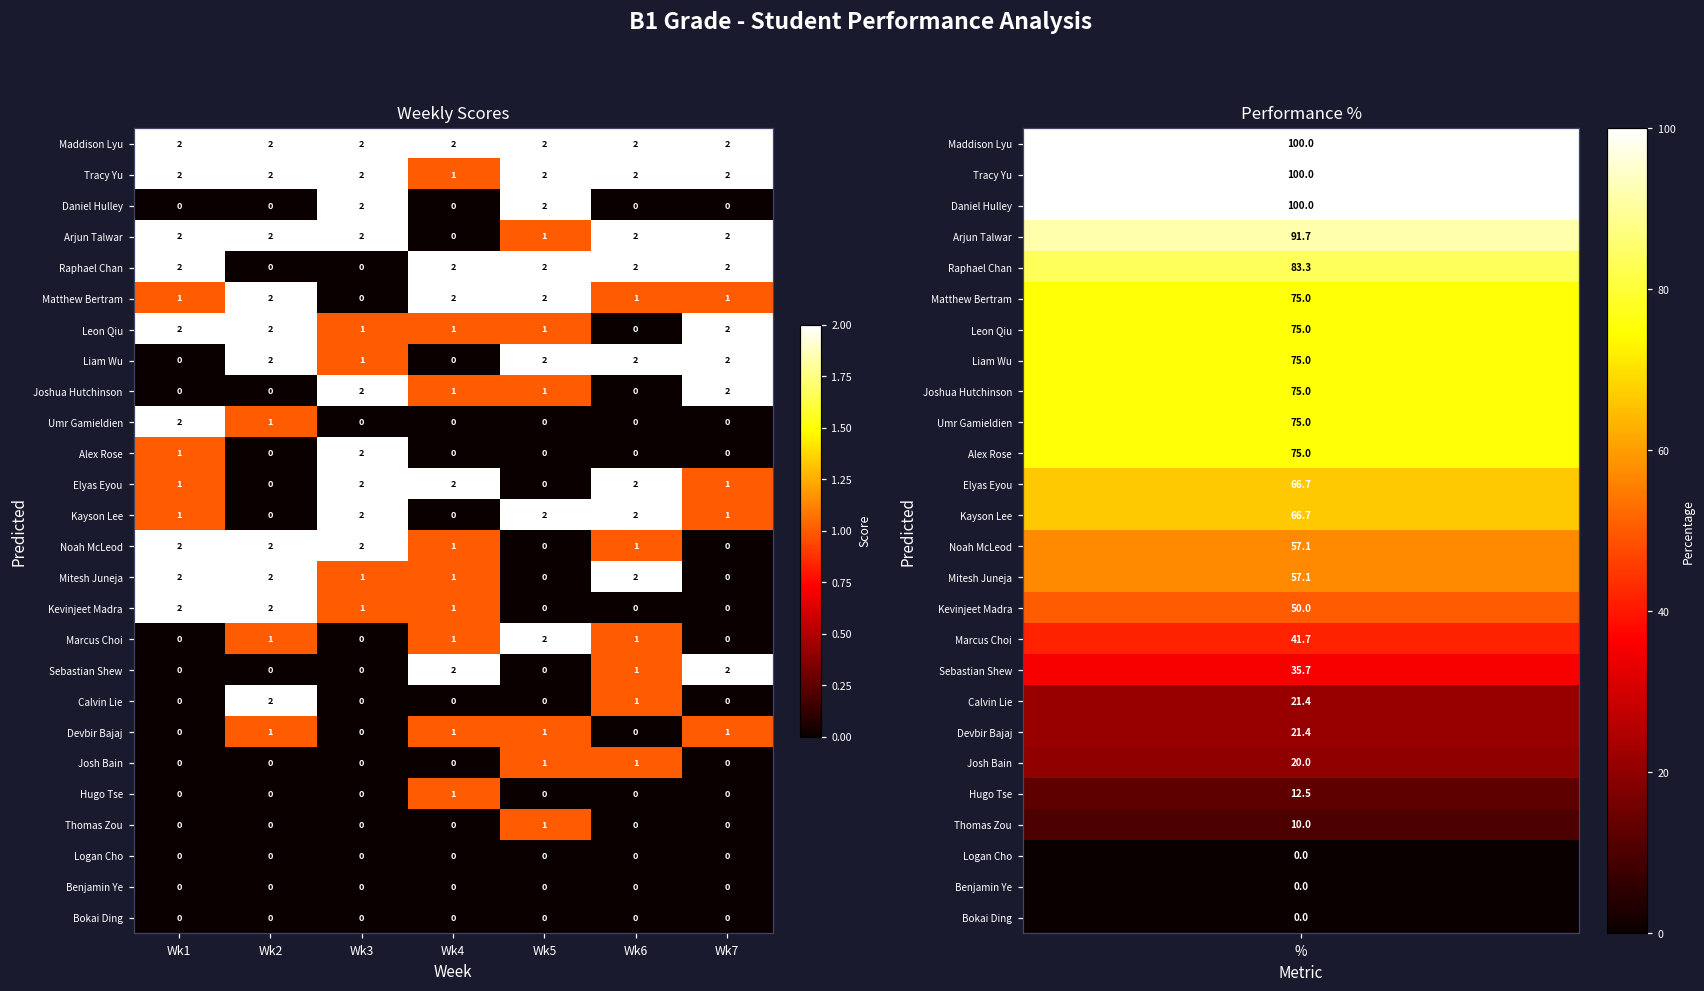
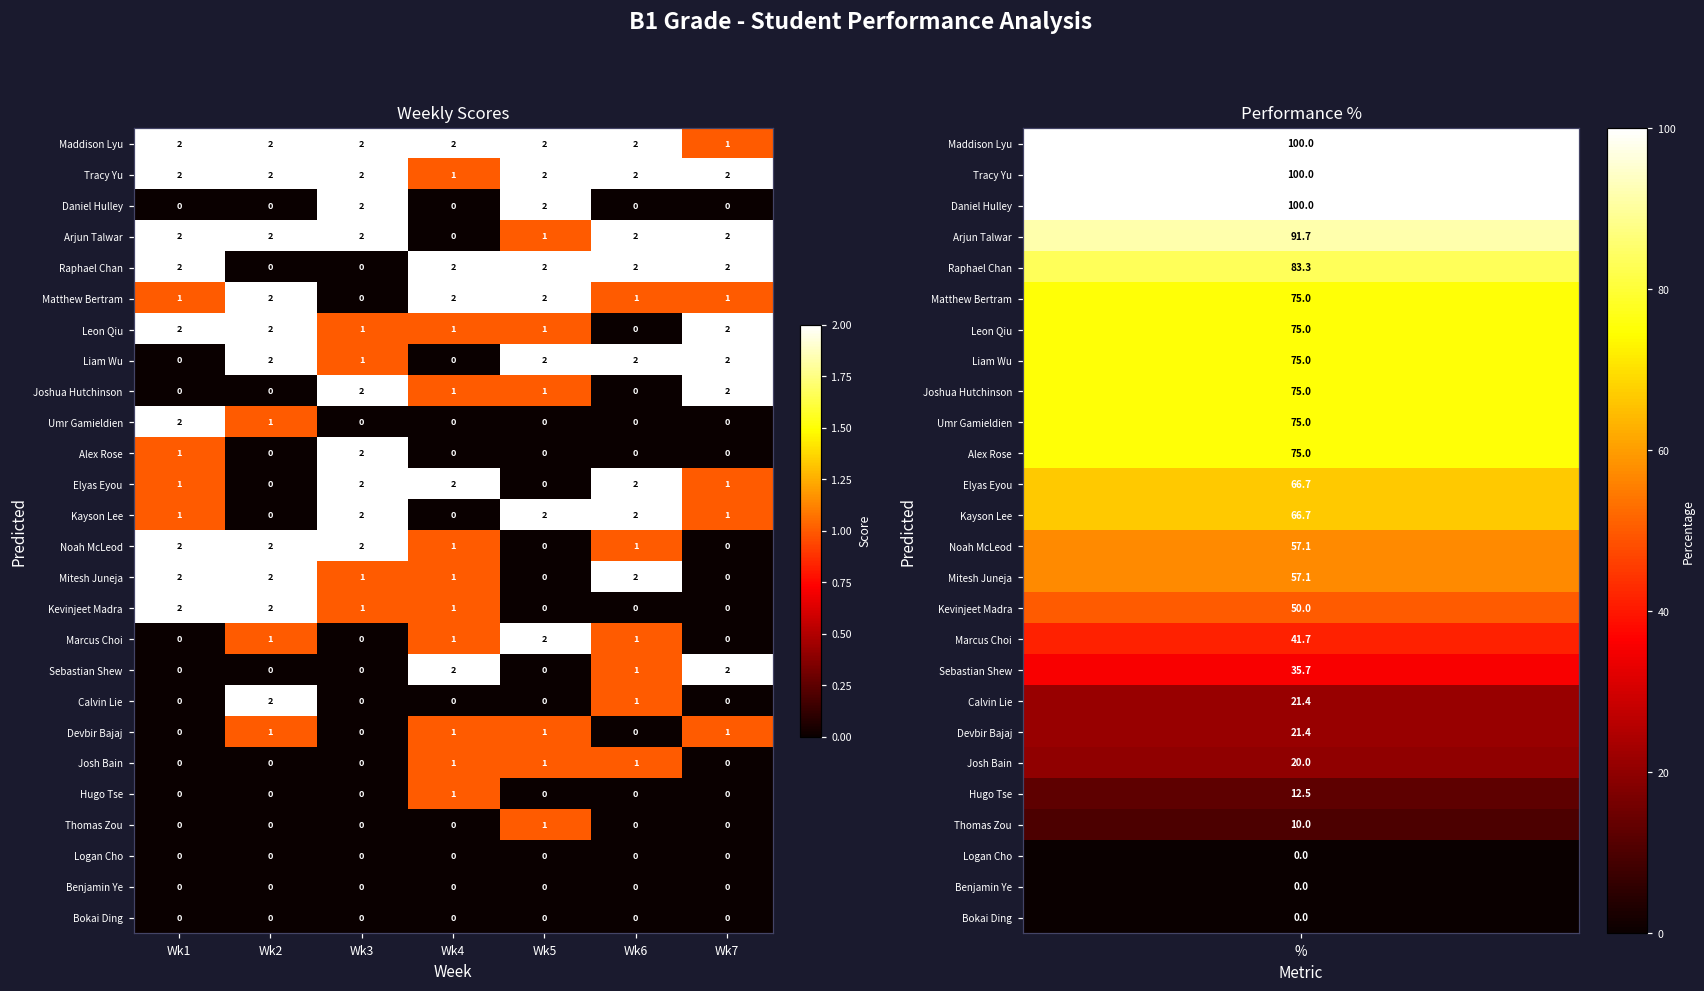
  {
    "Maddison Lyu": {
      "Wk1": 2,
      "Wk2": 2,
      "Wk3": 2,
      "Wk4": 2,
      "Wk5": 2,
      "Wk6": 2,
-     "Wk7": 2
+     "Wk7": 1
    },
    "Tracy Yu": {
      "Wk1": 2,
      "Wk2": 2,
      "Wk3": 2,
      "Wk4": 1,
      "Wk5": 2,
      "Wk6": 2,
      "Wk7": 2
    },
    "Daniel Hulley": {
      "Wk1": 0,
      "Wk2": 0,
      "Wk3": 2,
      "Wk4": 0,
      "Wk5": 2,
      "Wk6": 0,
      "Wk7": 0
    },
    "Arjun Talwar": {
      "Wk1": 2,
      "Wk2": 2,
      "Wk3": 2,
      "Wk4": 0,
      "Wk5": 1,
      "Wk6": 2,
      "Wk7": 2
    },
    "Raphael Chan": {
      "Wk1": 2,
      "Wk2": 0,
      "Wk3": 0,
      "Wk4": 2,
      "Wk5": 2,
      "Wk6": 2,
      "Wk7": 2
    },
    "Matthew Bertram": {
      "Wk1": 1,
      "Wk2": 2,
      "Wk3": 0,
      "Wk4": 2,
      "Wk5": 2,
      "Wk6": 1,
      "Wk7": 1
    },
    "Leon Qiu": {
      "Wk1": 2,
      "Wk2": 2,
      "Wk3": 1,
      "Wk4": 1,
      "Wk5": 1,
      "Wk6": 0,
      "Wk7": 2
    },
    "Liam Wu": {
      "Wk1": 0,
      "Wk2": 2,
      "Wk3": 1,
      "Wk4": 0,
      "Wk5": 2,
      "Wk6": 2,
      "Wk7": 2
    },
    "Joshua Hutchinson": {
      "Wk1": 0,
      "Wk2": 0,
      "Wk3": 2,
      "Wk4": 1,
      "Wk5": 1,
      "Wk6": 0,
      "Wk7": 2
    },
    "Umr Gamieldien": {
      "Wk1": 2,
      "Wk2": 1,
      "Wk3": 0,
      "Wk4": 0,
      "Wk5": 0,
      "Wk6": 0,
      "Wk7": 0
    },
    "Alex Rose": {
      "Wk1": 1,
      "Wk2": 0,
      "Wk3": 2,
      "Wk4": 0,
      "Wk5": 0,
      "Wk6": 0,
      "Wk7": 0
    },
    "Elyas Eyou": {
      "Wk1": 1,
      "Wk2": 0,
      "Wk3": 2,
      "Wk4": 2,
      "Wk5": 0,
      "Wk6": 2,
      "Wk7": 1
    },
    "Kayson Lee": {
      "Wk1": 1,
      "Wk2": 0,
      "Wk3": 2,
      "Wk4": 0,
      "Wk5": 2,
      "Wk6": 2,
      "Wk7": 1
    },
    "Noah McLeod": {
      "Wk1": 2,
      "Wk2": 2,
      "Wk3": 2,
      "Wk4": 1,
      "Wk5": 0,
      "Wk6": 1,
      "Wk7": 0
    },
    "Mitesh Juneja": {
      "Wk1": 2,
      "Wk2": 2,
      "Wk3": 1,
      "Wk4": 1,
      "Wk5": 0,
      "Wk6": 2,
      "Wk7": 0
    },
    "Kevinjeet Madra": {
      "Wk1": 2,
      "Wk2": 2,
      "Wk3": 1,
      "Wk4": 1,
      "Wk5": 0,
      "Wk6": 0,
      "Wk7": 0
    },
    "Marcus Choi": {
      "Wk1": 0,
      "Wk2": 1,
      "Wk3": 0,
      "Wk4": 1,
      "Wk5": 2,
      "Wk6": 1,
      "Wk7": 0
    },
    "Sebastian Shew": {
      "Wk1": 0,
      "Wk2": 0,
      "Wk3": 0,
      "Wk4": 2,
      "Wk5": 0,
      "Wk6": 1,
      "Wk7": 2
    },
    "Calvin Lie": {
      "Wk1": 0,
      "Wk2": 2,
      "Wk3": 0,
      "Wk4": 0,
      "Wk5": 0,
      "Wk6": 1,
      "Wk7": 0
    },
    "Devbir Bajaj": {
      "Wk1": 0,
      "Wk2": 1,
      "Wk3": 0,
      "Wk4": 1,
      "Wk5": 1,
      "Wk6": 0,
      "Wk7": 1
    },
    "Josh Bain": {
      "Wk1": 0,
      "Wk2": 0,
      "Wk3": 0,
-     "Wk4": 0,
+     "Wk4": 1,
      "Wk5": 1,
      "Wk6": 1,
      "Wk7": 0
    },
    "Hugo Tse": {
      "Wk1": 0,
      "Wk2": 0,
      "Wk3": 0,
      "Wk4": 1,
      "Wk5": 0,
      "Wk6": 0,
      "Wk7": 0
    },
    "Thomas Zou": {
      "Wk1": 0,
      "Wk2": 0,
      "Wk3": 0,
      "Wk4": 0,
      "Wk5": 1,
      "Wk6": 0,
      "Wk7": 0
    },
    "Logan Cho": {
      "Wk1": 0,
      "Wk2": 0,
      "Wk3": 0,
      "Wk4": 0,
      "Wk5": 0,
      "Wk6": 0,
      "Wk7": 0
    },
    "Benjamin Ye": {
      "Wk1": 0,
      "Wk2": 0,
      "Wk3": 0,
      "Wk4": 0,
      "Wk5": 0,
      "Wk6": 0,
      "Wk7": 0
    },
    "Bokai Ding": {
      "Wk1": 0,
      "Wk2": 0,
      "Wk3": 0,
      "Wk4": 0,
      "Wk5": 0,
      "Wk6": 0,
      "Wk7": 0
    }
  }
